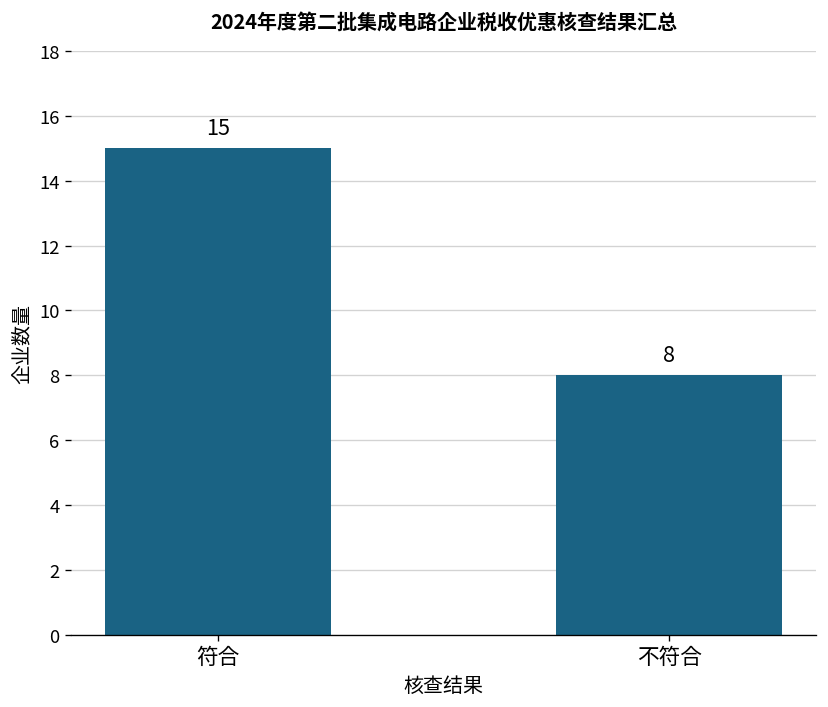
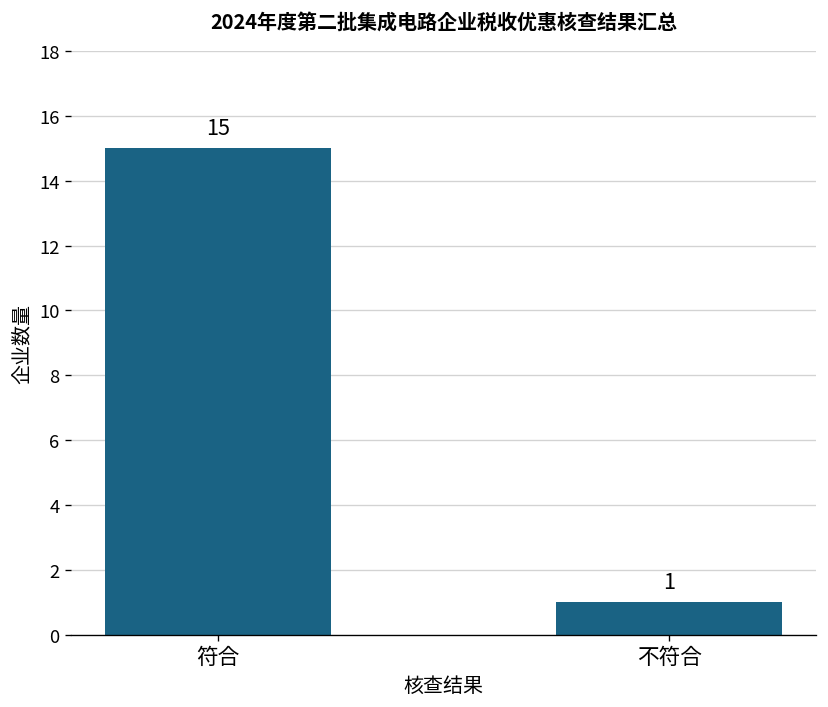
  {
    "符合": 15,
-   "不符合": 8
+   "不符合": 1
  }
